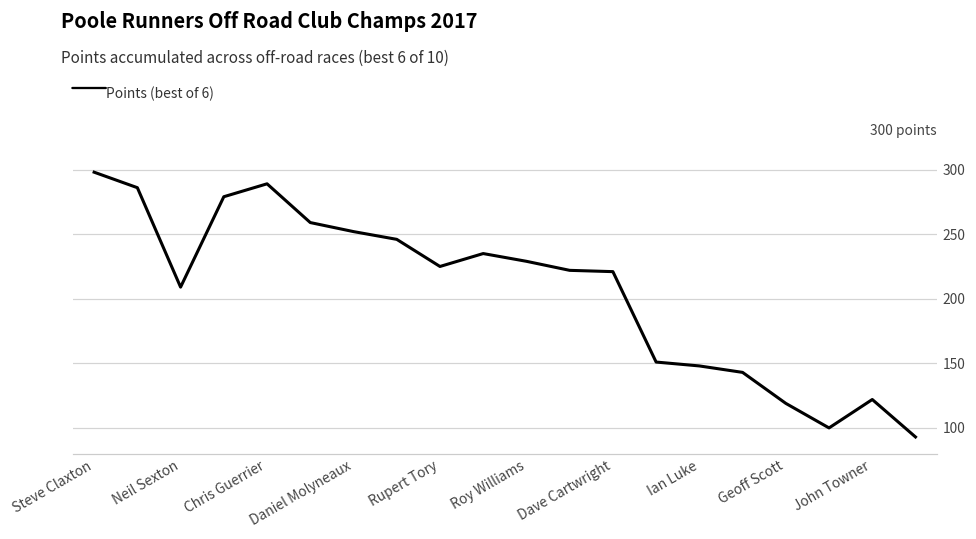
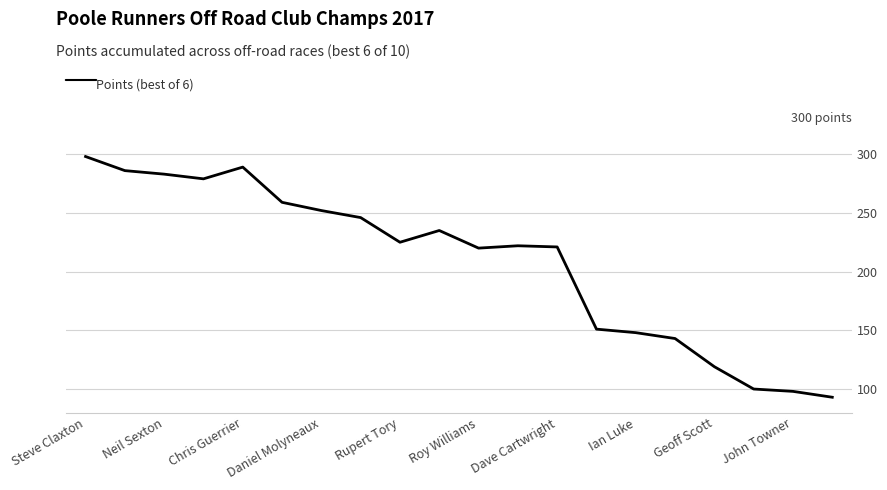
  {
    "Steve Claxton": 298,
-   "Neil Sexton": 209,
+   "Neil Sexton": 283,
    "Chris Guerrier": 289,
    "Daniel Molyneaux": 252,
    "Rupert Tory": 225,
-   "Roy Williams": 229,
+   "Roy Williams": 220,
    "Dave Cartwright": 221,
    "Ian Luke": 148,
    "Geoff Scott": 119,
-   "John Towner": 122
+   "John Towner": 98
  }
